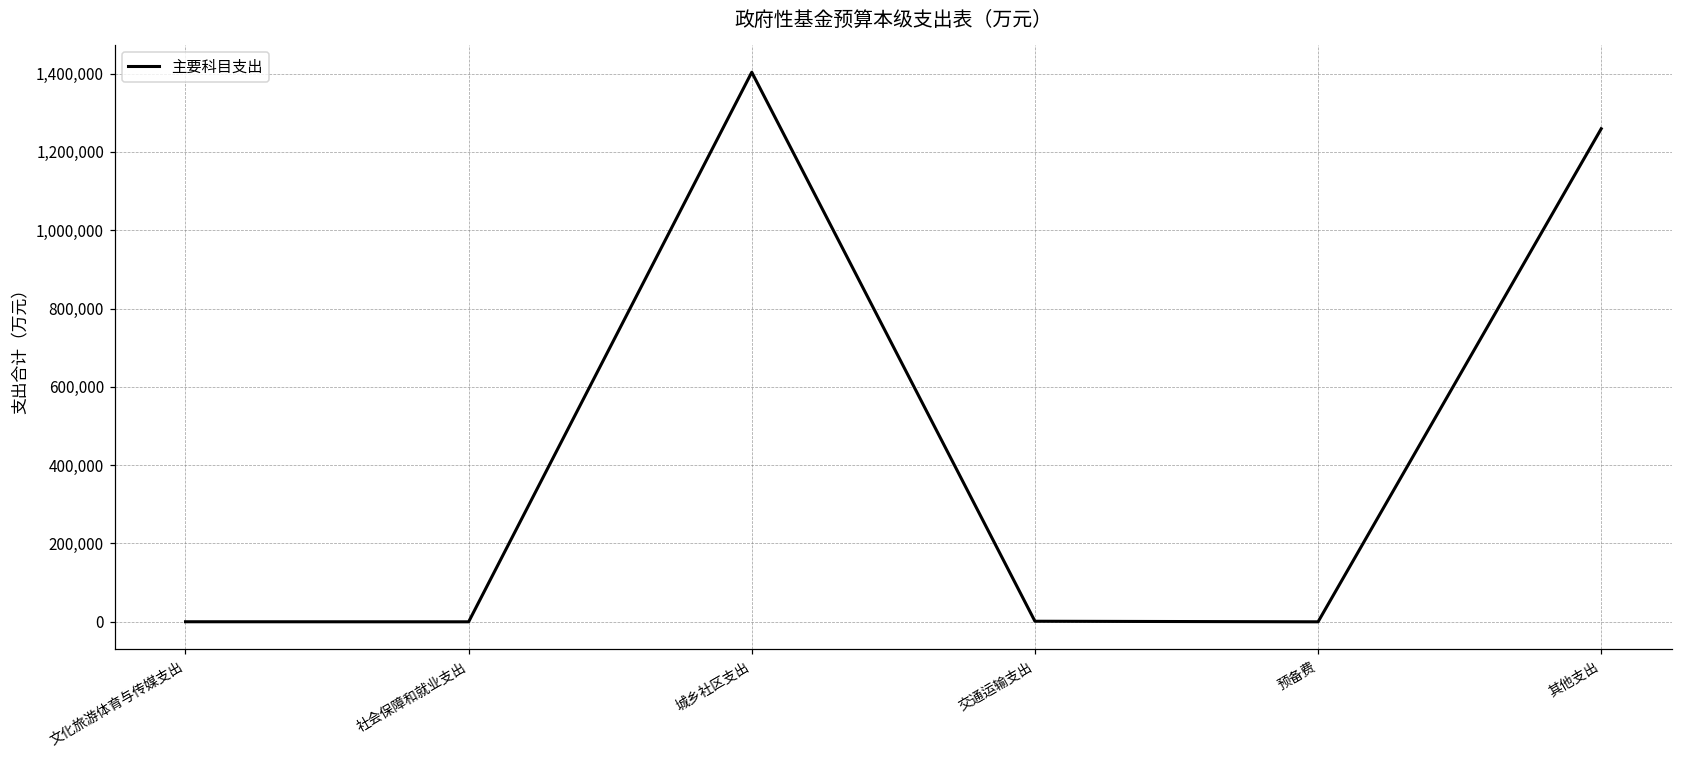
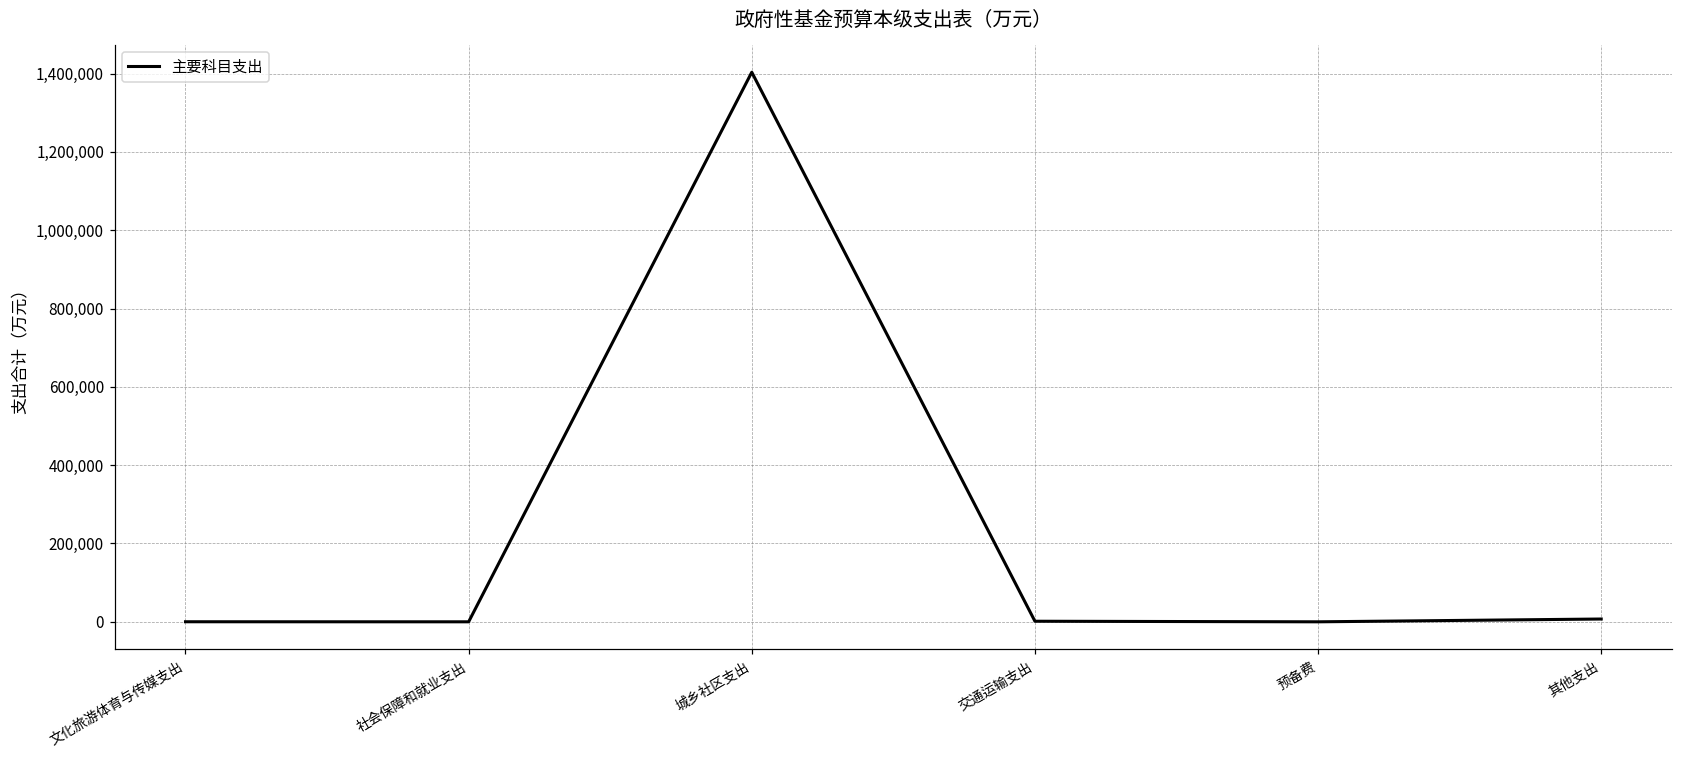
  {
    "文化旅游体育与传媒支出": "0",
    "社会保障和就业支出": "0",
    "城乡社区支出": "1,400,000",
    "交通运输支出": "0",
    "预备费": "0",
-   "其他支出": "1,260,000"
+   "其他支出": "10,000"
  }
